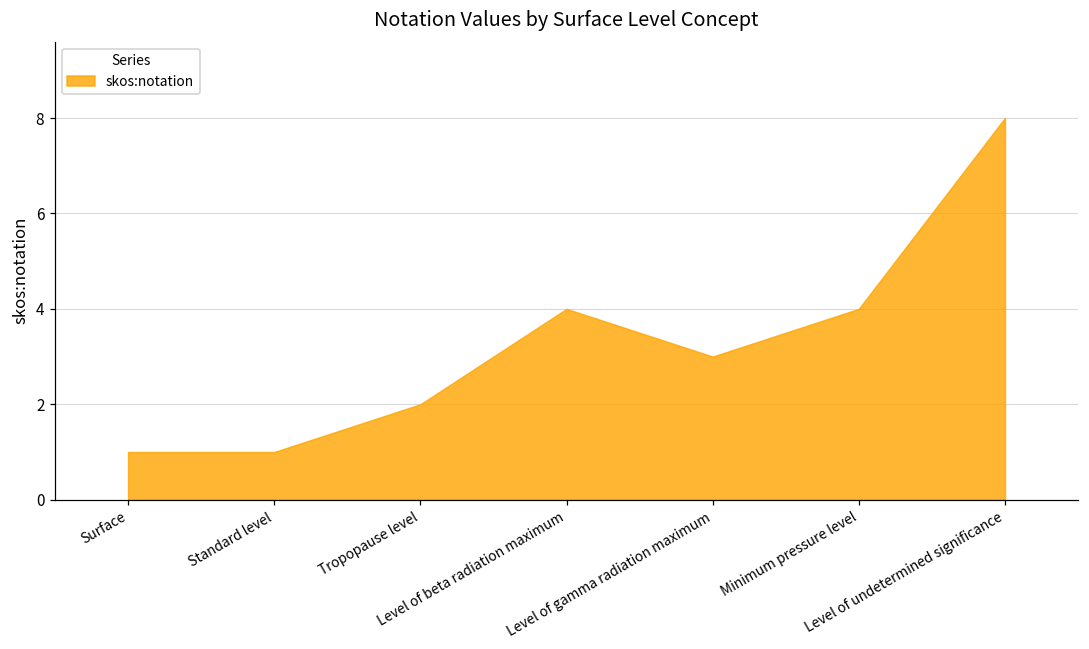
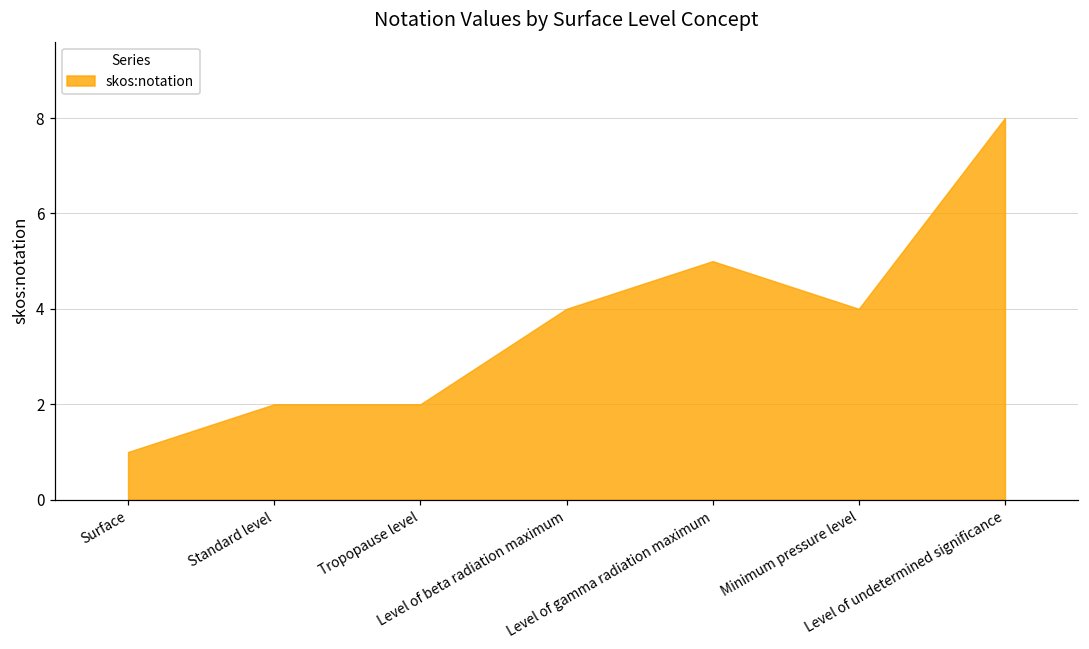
  {
    "Surface": 1,
-   "Standard level": 1,
+   "Standard level": 2,
    "Tropopause level": 2,
    "Level of beta radiation maximum": 4,
-   "Level of gamma radiation maximum": 3,
+   "Level of gamma radiation maximum": 5,
    "Minimum pressure level": 4,
    "Level of undetermined significance": 8
  }
